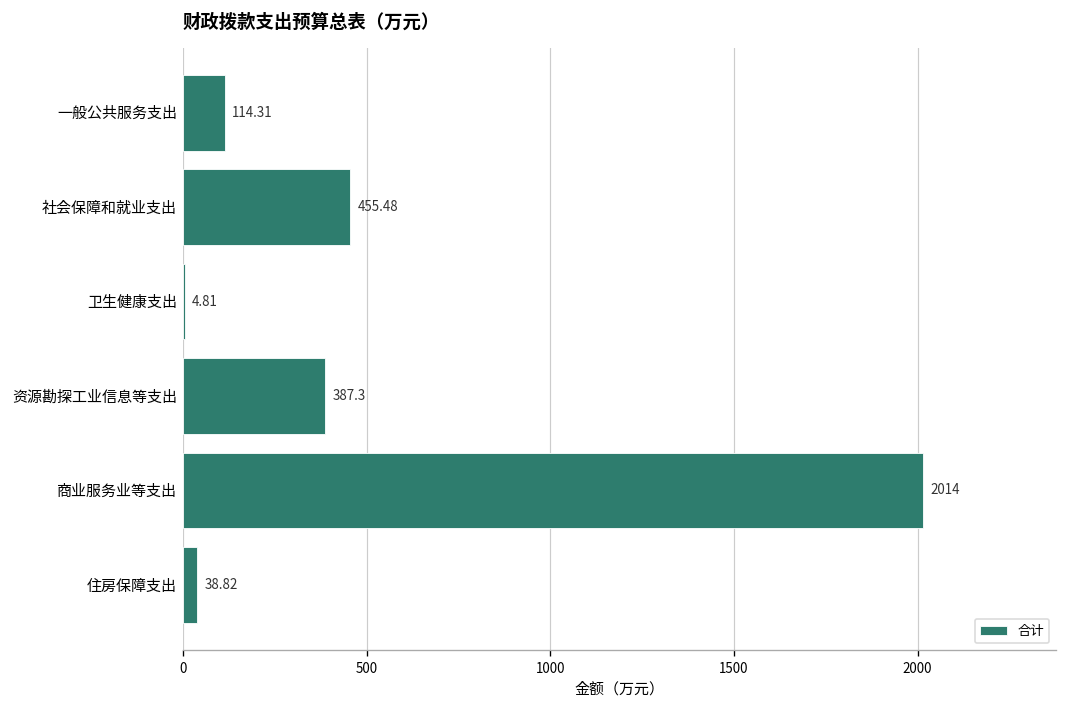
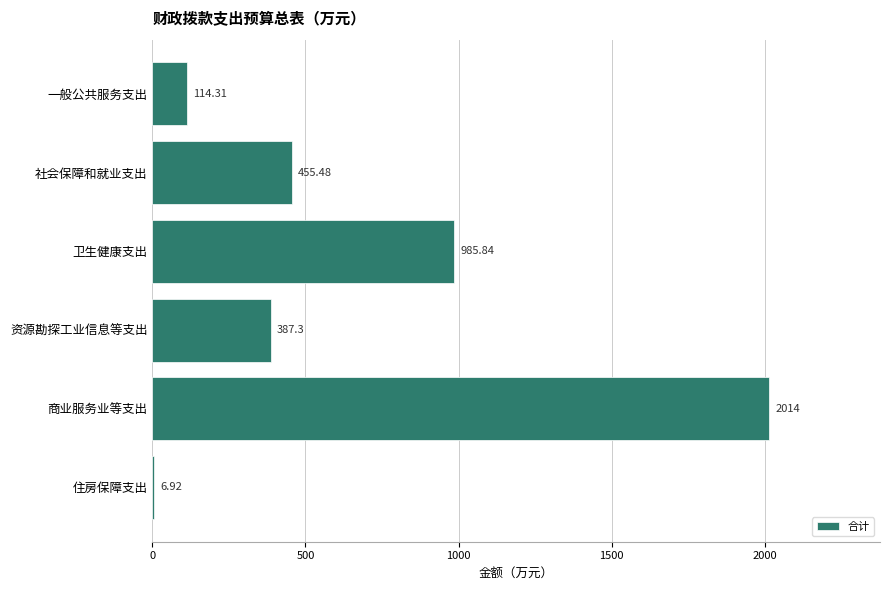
  {
    "一般公共服务支出": 114.31,
    "社会保障和就业支出": 455.48,
-   "卫生健康支出": 4.81,
+   "卫生健康支出": 985.84,
    "资源勘探工业信息等支出": 387.3,
    "商业服务业等支出": 2014,
-   "住房保障支出": 38.82
+   "住房保障支出": 6.92
  }
